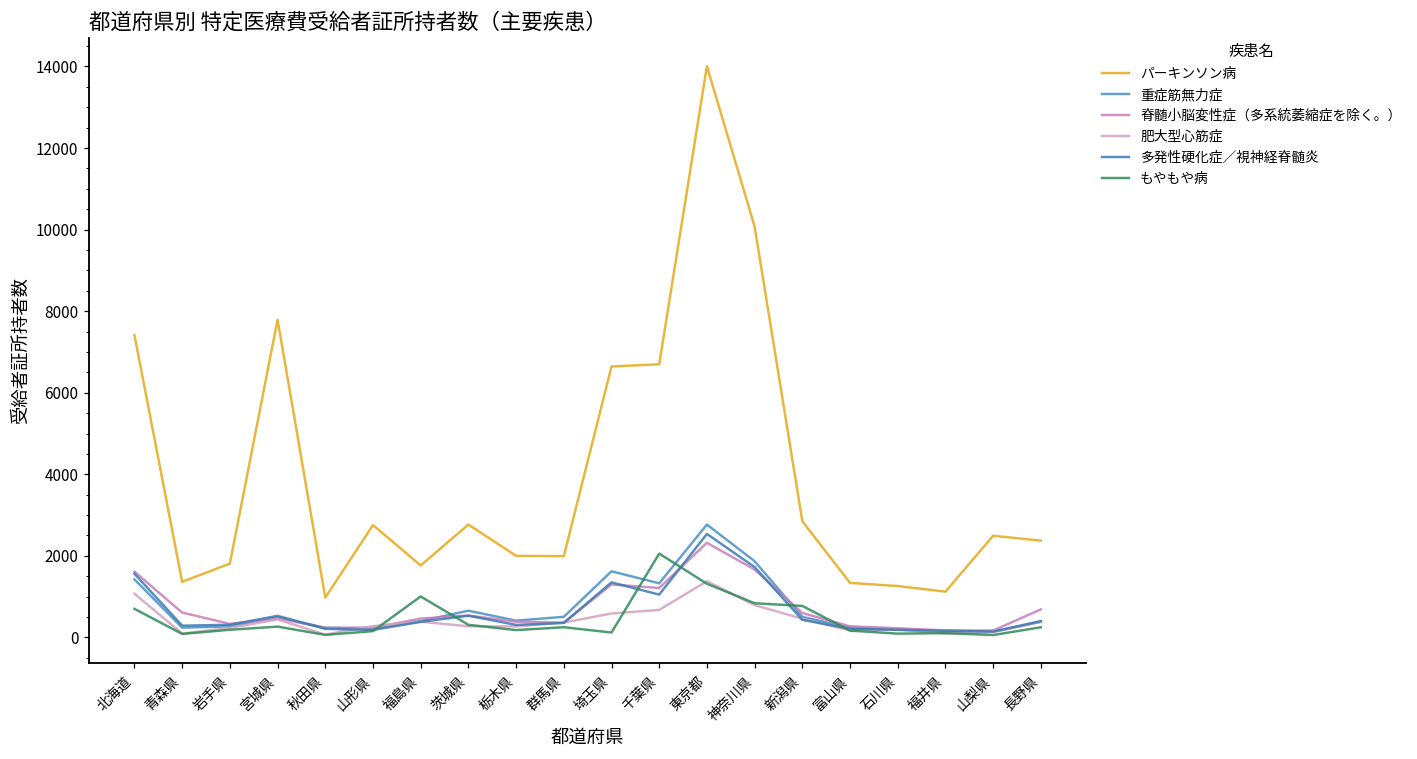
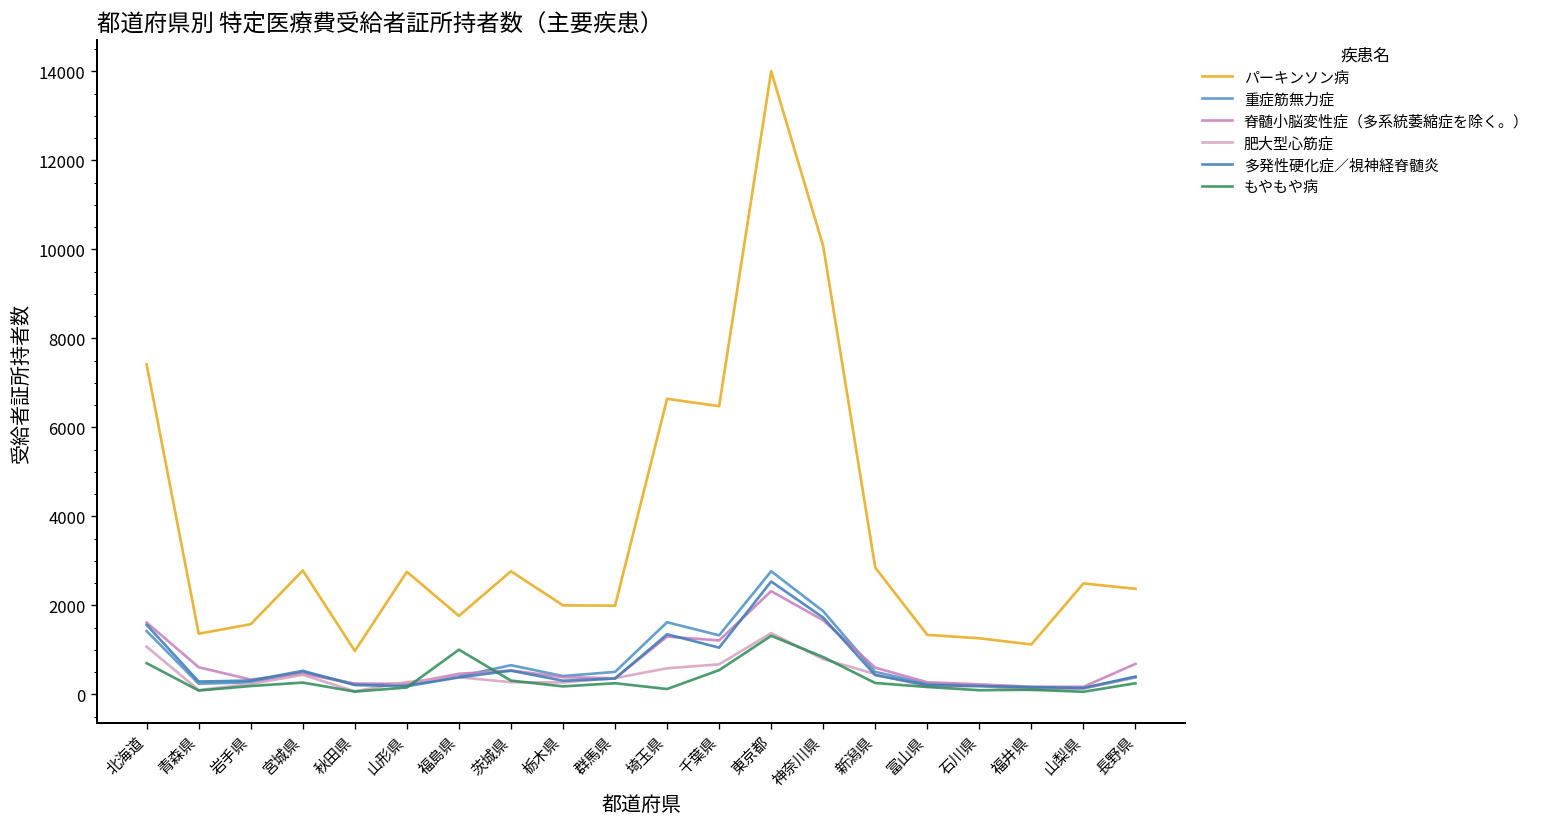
  {
    "パーキンソン病": {
      "北海道": 7400,
      "青森県": 1400,
-     "岩手県": 1800,
-     "宮城県": 7800,
+     "岩手県": 1600,
+     "宮城県": 2800,
      "秋田県": 1000,
      "山形県": 2800,
      "福島県": 1800,
      "茨城県": 2800,
      "栃木県": 2000,
      "群馬県": 2000,
      "埼玉県": 6600,
-     "千葉県": 6700,
+     "千葉県": 6500,
      "東京都": 14000,
      "神奈川県": 10100,
      "新潟県": 2800,
      "富山県": 1300,
      "石川県": 1300,
      "福井県": 1100,
      "山梨県": 2500,
      "長野県": 2400
    },
    "もやもや病": {
      "北海道": 700,
      "宮城県": 300,
      "福島県": 1000,
      "栃木県": 200,
      "群馬県": 300,
      "埼玉県": 100,
-     "千葉県": 2100,
-     "新潟県": 800,
+     "千葉県": 500,
+     "新潟県": 300,
      "石川県": 100,
      "山梨県": 100,
      "長野県": 300
    }
  }
